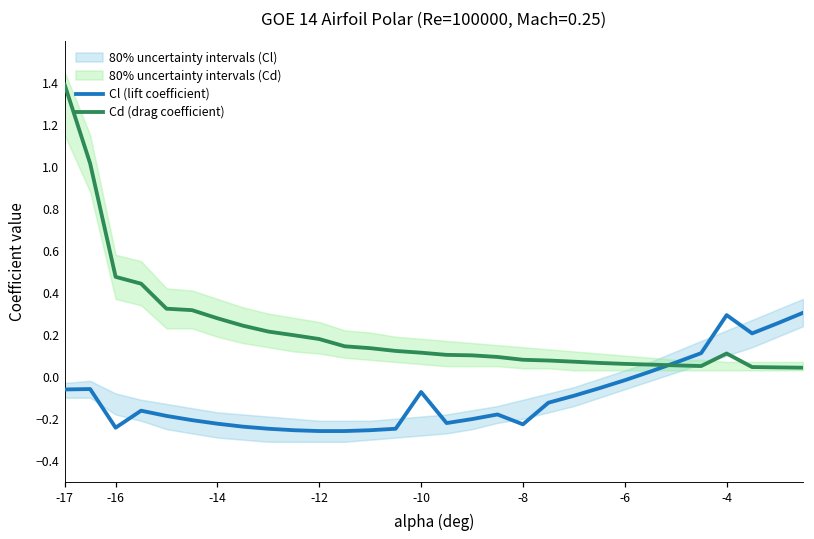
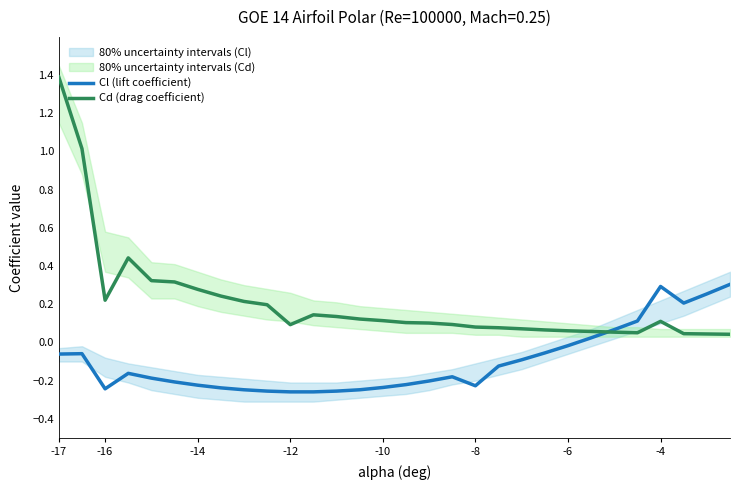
  {
    "Cl (lift coefficient)": {
      "-17": -0.06,
      "-16": -0.24,
      "-14": -0.22,
      "-12": -0.26,
-     "-10": -0.07,
+     "-10": -0.24,
      "-8": -0.23,
      "-6": -0.02,
      "-4": 0.29
    },
    "Cd (drag coefficient)": {
      "-17": 1.39,
-     "-16": 0.48,
+     "-16": 0.22,
      "-14": 0.28,
-     "-12": 0.18,
+     "-12": 0.09,
      "-10": 0.11,
      "-8": 0.08,
      "-6": 0.06,
      "-4": 0.11
    }
  }
